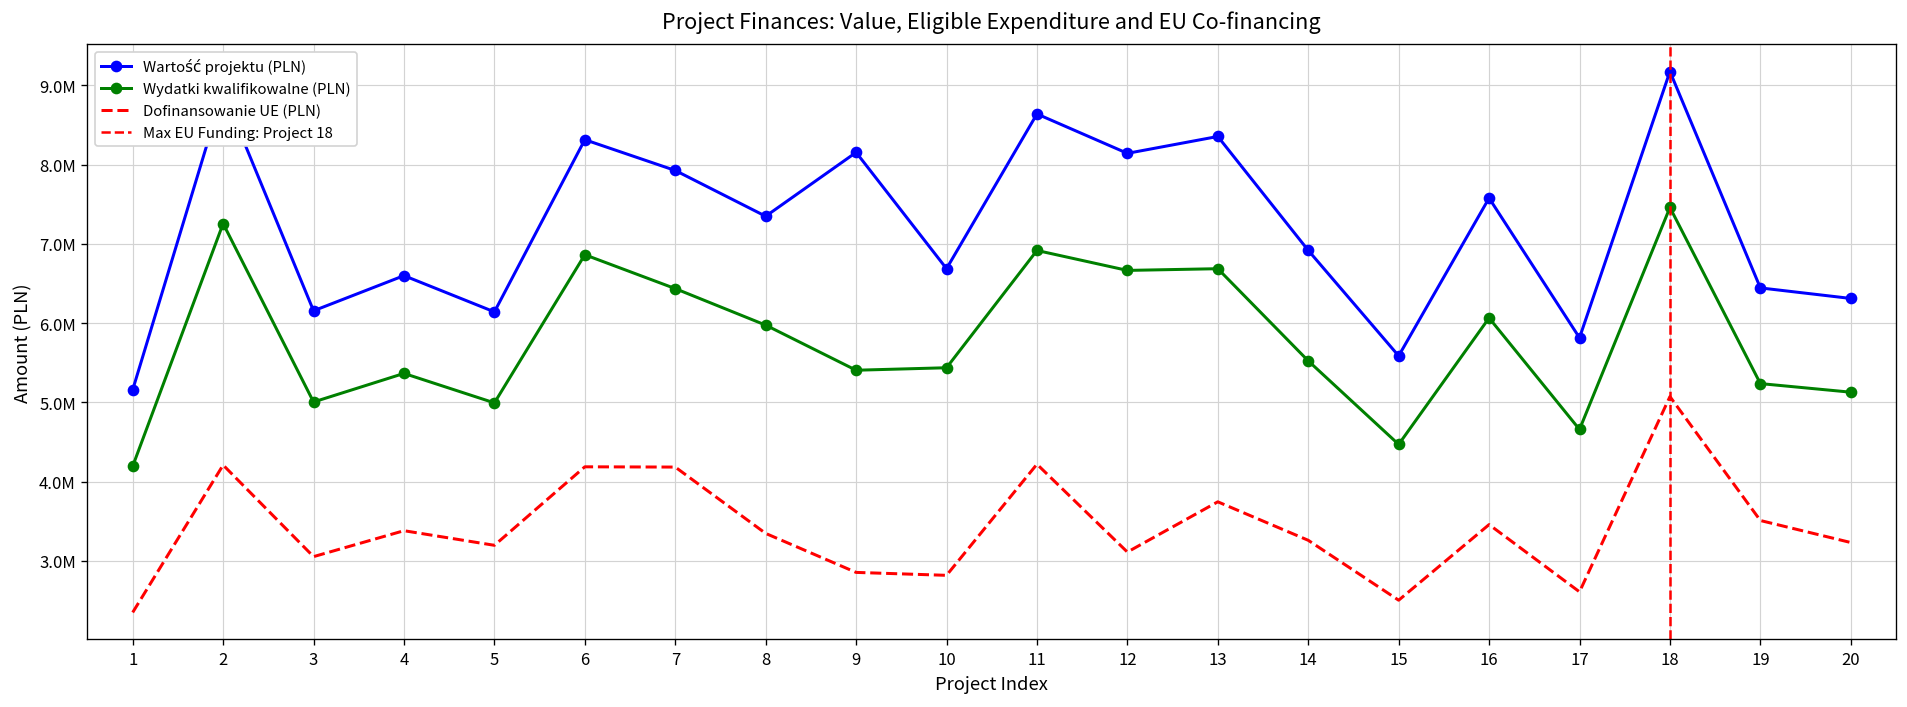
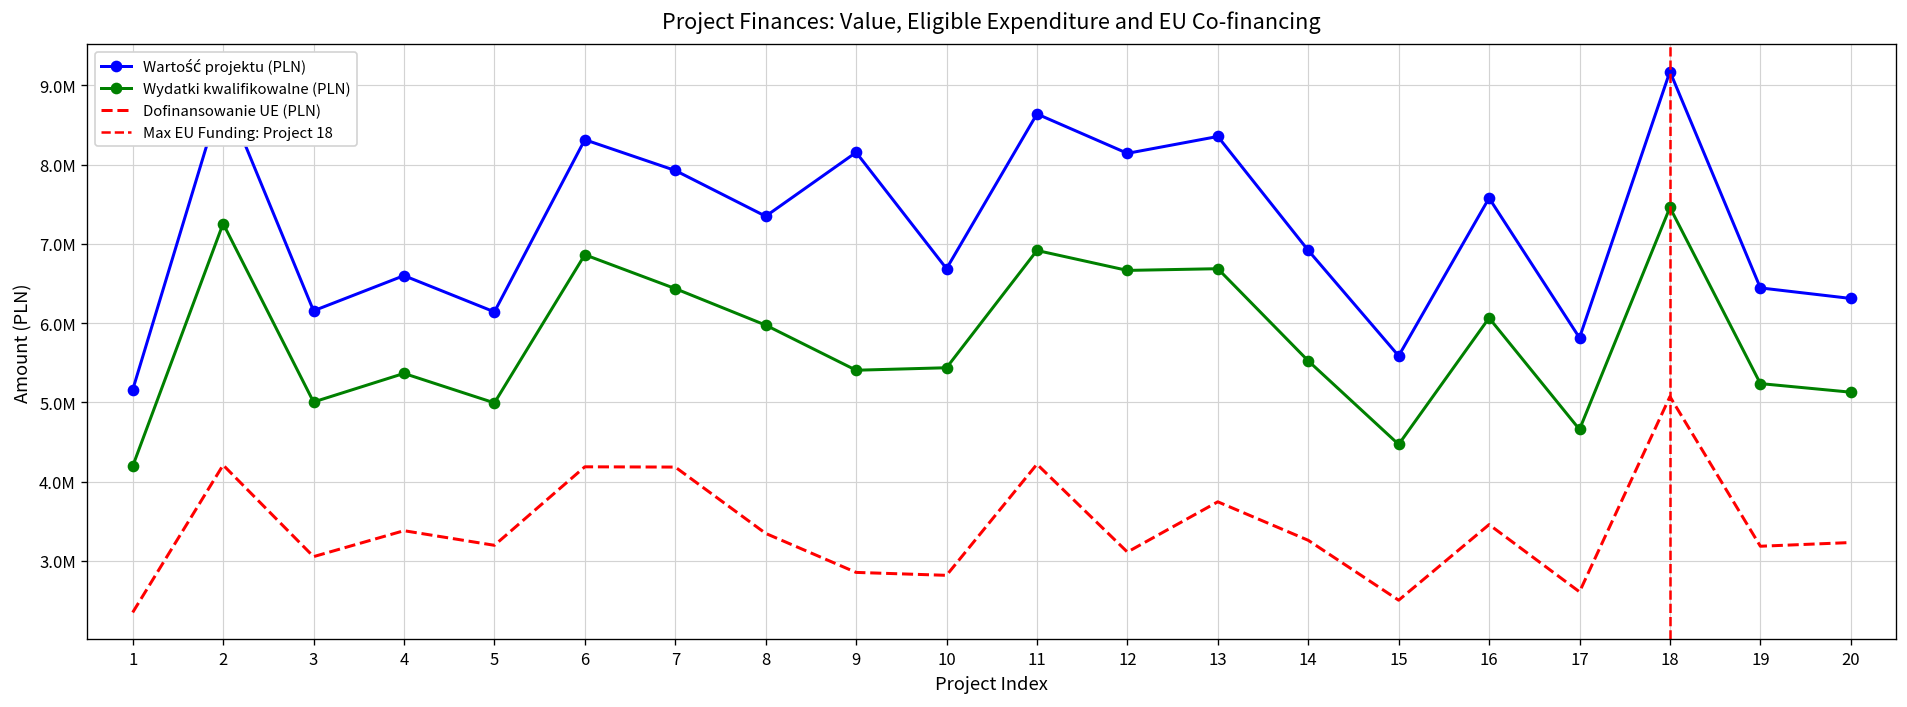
  {
    "Wartość projektu (PLN)": {
      "1": 5200000,
      "3": 6200000,
      "4": 6600000,
      "5": 6100000,
      "6": 8300000,
      "7": 7900000,
      "8": 7300000,
      "9": 8200000,
      "10": 6700000,
      "11": 8600000,
      "12": 8100000,
      "13": 8400000,
      "14": 6900000,
      "15": 5600000,
      "16": 7600000,
      "17": 5800000,
      "18": 9200000,
      "19": 6400000,
      "20": 6300000
    },
    "Wydatki kwalifikowalne (PLN)": {
      "1": 4200000,
      "2": 7300000,
      "3": 5000000,
      "4": 5400000,
      "5": 5000000,
      "6": 6900000,
      "7": 6400000,
      "8": 6000000,
      "9": 5400000,
      "10": 5400000,
      "11": 6900000,
      "12": 6700000,
      "13": 6700000,
      "14": 5500000,
      "15": 4500000,
      "16": 6100000,
      "17": 4700000,
      "18": 7500000,
      "19": 5200000,
      "20": 5100000
    },
    "Dofinansowanie UE (PLN)": {
      "1": 2300000,
      "2": 4200000,
      "3": 3100000,
      "4": 3400000,
      "5": 3200000,
      "6": 4200000,
      "7": 4200000,
      "8": 3300000,
      "9": 2900000,
      "10": 2800000,
      "11": 4200000,
      "12": 3100000,
      "13": 3700000,
      "14": 3300000,
      "15": 2500000,
      "16": 3500000,
      "17": 2600000,
      "18": 5100000,
-     "19": 3500000,
+     "19": 3200000,
      "20": 3200000
    }
  }
